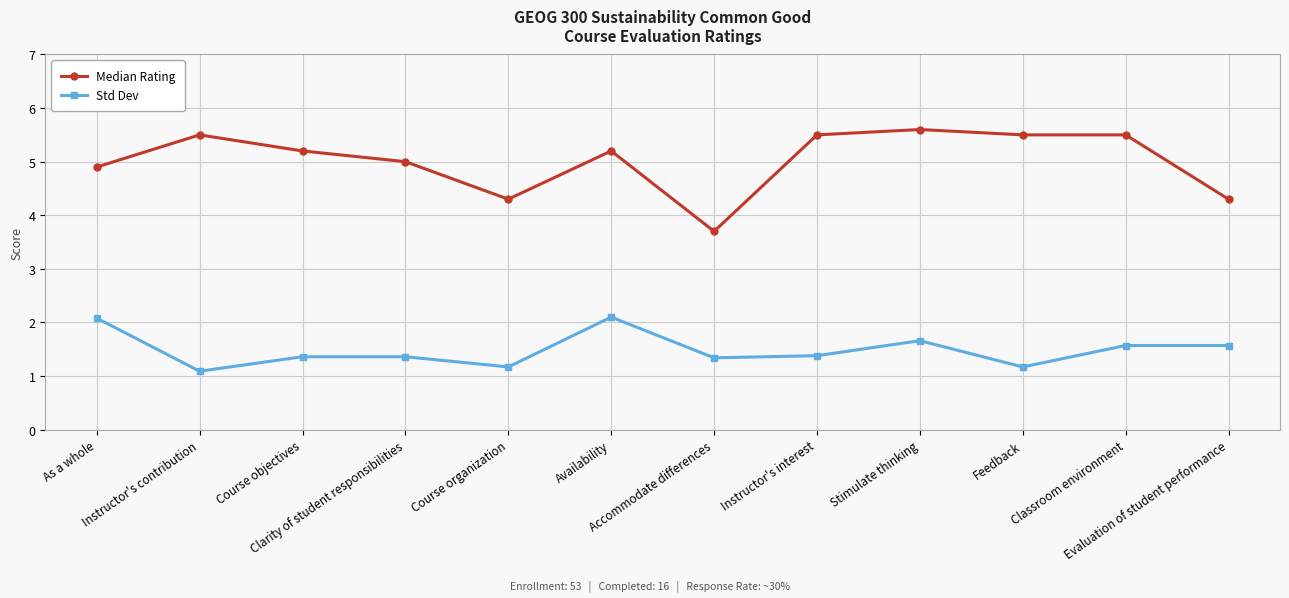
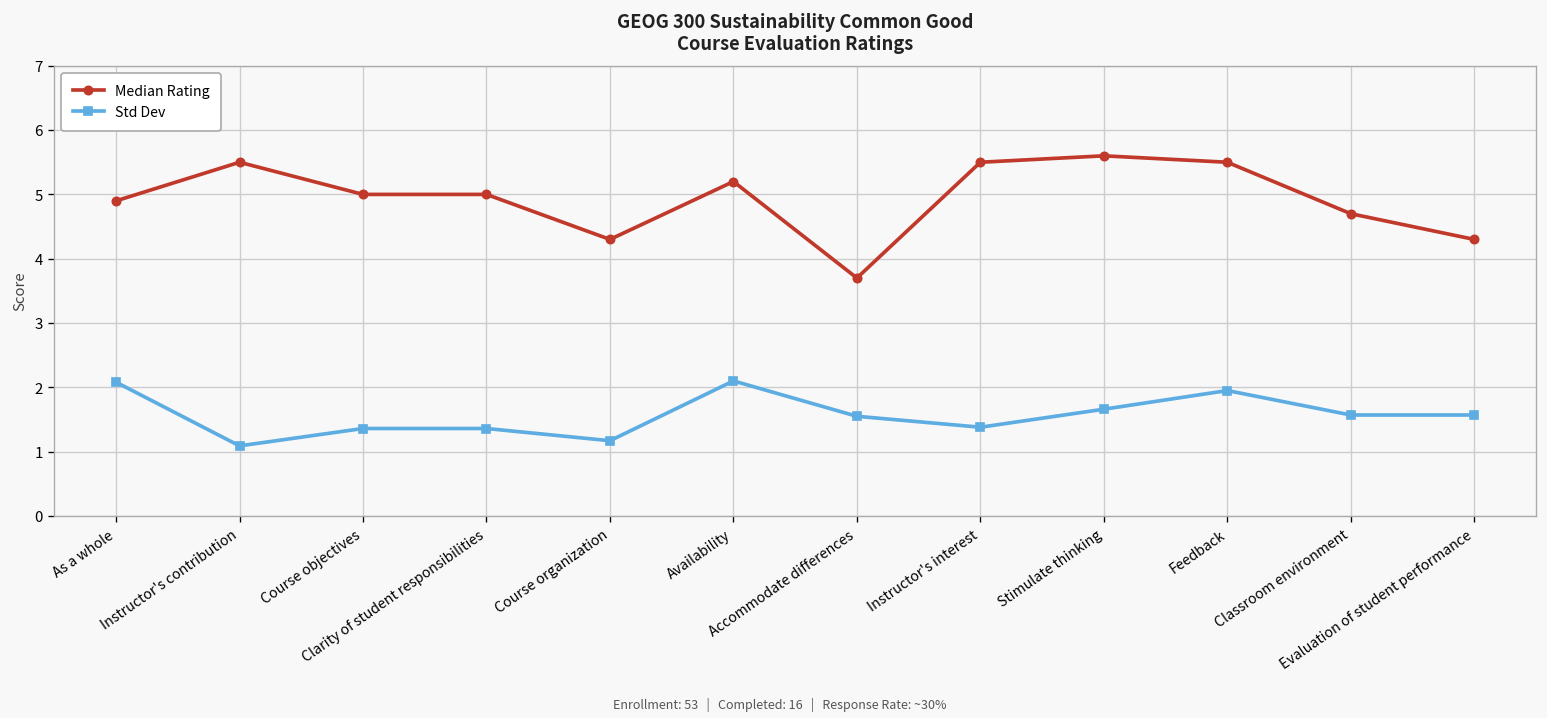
  {
    "Median Rating": {
      "As a whole": 4.9,
      "Instructor's contribution": 5.5,
-     "Course objectives": 5.2,
+     "Course objectives": 5.0,
      "Clarity of student responsibilities": 5.0,
      "Course organization": 4.3,
      "Availability": 5.2,
      "Accommodate differences": 3.7,
      "Instructor's interest": 5.5,
      "Stimulate thinking": 5.6,
      "Feedback": 5.5,
-     "Classroom environment": 5.5,
+     "Classroom environment": 4.7,
      "Evaluation of student performance": 4.3
    },
    "Std Dev": {
      "As a whole": 2.1,
      "Instructor's contribution": 1.1,
      "Course objectives": 1.4,
      "Clarity of student responsibilities": 1.4,
      "Course organization": 1.2,
      "Availability": 2.1,
-     "Accommodate differences": 1.3,
+     "Accommodate differences": 1.6,
      "Instructor's interest": 1.4,
      "Stimulate thinking": 1.7,
-     "Feedback": 1.2,
+     "Feedback": 2.0,
      "Classroom environment": 1.6,
      "Evaluation of student performance": 1.6
    }
  }
